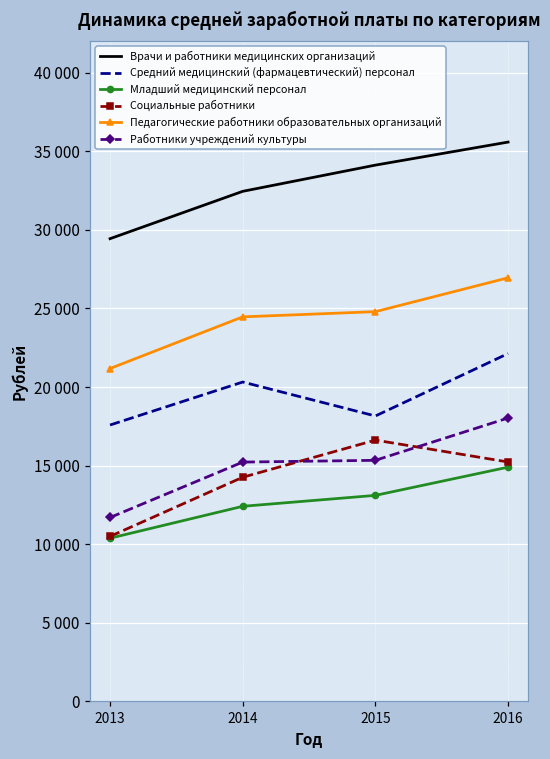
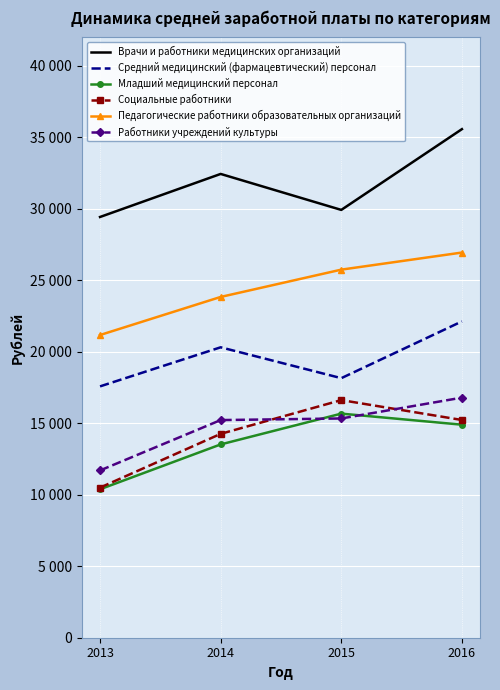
  {
    "Врачи и работники медицинских организаций": {
      "2013": 29400,
      "2014": 32400,
-     "2015": 34100,
+     "2015": 29900,
      "2016": 35600
    },
    "Средний медицинский (фармацевтический) персонал": {
      "2013": 17600,
      "2014": 20300,
      "2015": 18200,
      "2016": 22100
    },
    "Младший медицинский персонал": {
-     "2014": 12400,
-     "2015": 13100,
+     "2014": 13500,
+     "2015": 15700,
      "2016": 14900
    },
    "Социальные работники": {
      "2014": 14300,
      "2015": 16600,
      "2016": 15200
    },
    "Педагогические работники образовательных организаций": {
      "2013": 21200,
-     "2014": 24500,
-     "2015": 24800,
+     "2014": 23800,
+     "2015": 25800,
      "2016": 26900
    },
    "Работники учреждений культуры": {
      "2013": 11700,
      "2014": 15200,
      "2015": 15300,
-     "2016": 18000
+     "2016": 16800
    }
  }
